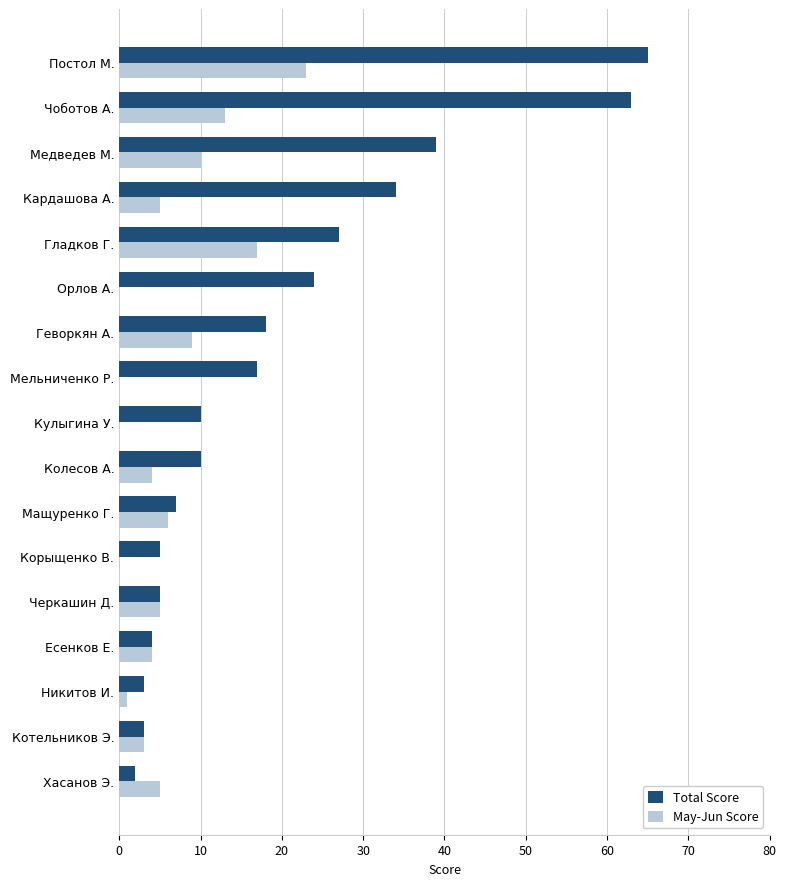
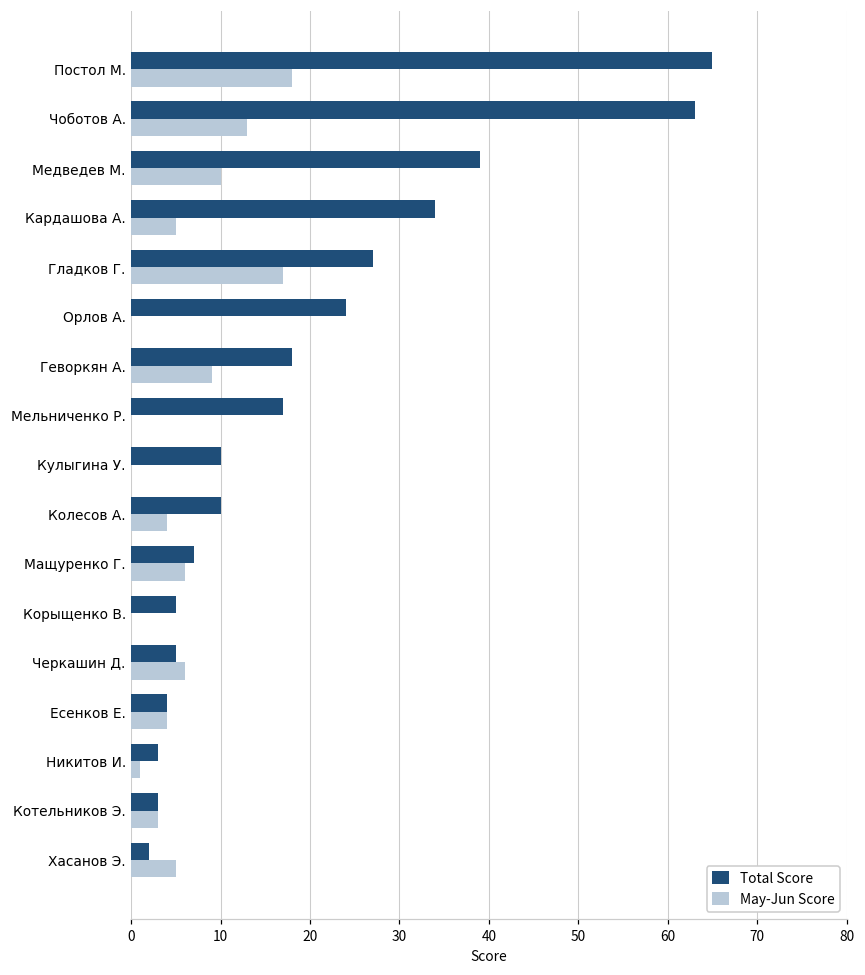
  {
    "Total Score": {
      "Постол М.": 65,
      "Чоботов А.": 63,
      "Медведев М.": 39,
      "Кардашова А.": 34,
      "Гладков Г.": 27,
      "Орлов А.": 24,
      "Геворкян А.": 18,
      "Мельниченко Р.": 17,
      "Кулыгина У.": 10,
      "Колесов А.": 10,
      "Мащуренко Г.": 7,
      "Корыщенко В.": 5,
      "Черкашин Д.": 5,
      "Есенков Е.": 4,
      "Никитов И.": 3,
      "Котельников Э.": 3,
      "Хасанов Э.": 2
    },
    "May-Jun Score": {
-     "Постол М.": 23,
+     "Постол М.": 18,
      "Чоботов А.": 13,
      "Медведев М.": 10,
      "Кардашова А.": 5,
      "Гладков Г.": 17,
      "Орлов А.": 0,
      "Геворкян А.": 9,
      "Мельниченко Р.": 0,
      "Кулыгина У.": 0,
      "Колесов А.": 4,
      "Мащуренко Г.": 6,
      "Корыщенко В.": 0,
-     "Черкашин Д.": 5,
+     "Черкашин Д.": 6,
      "Есенков Е.": 4,
      "Никитов И.": 1,
      "Котельников Э.": 3,
      "Хасанов Э.": 5
    }
  }
